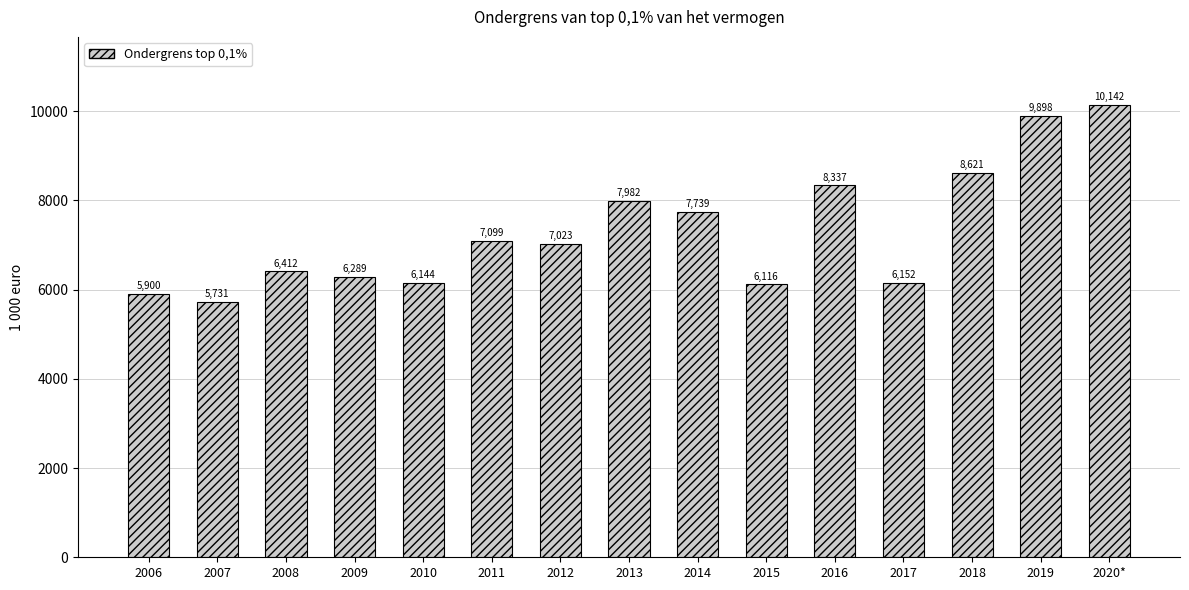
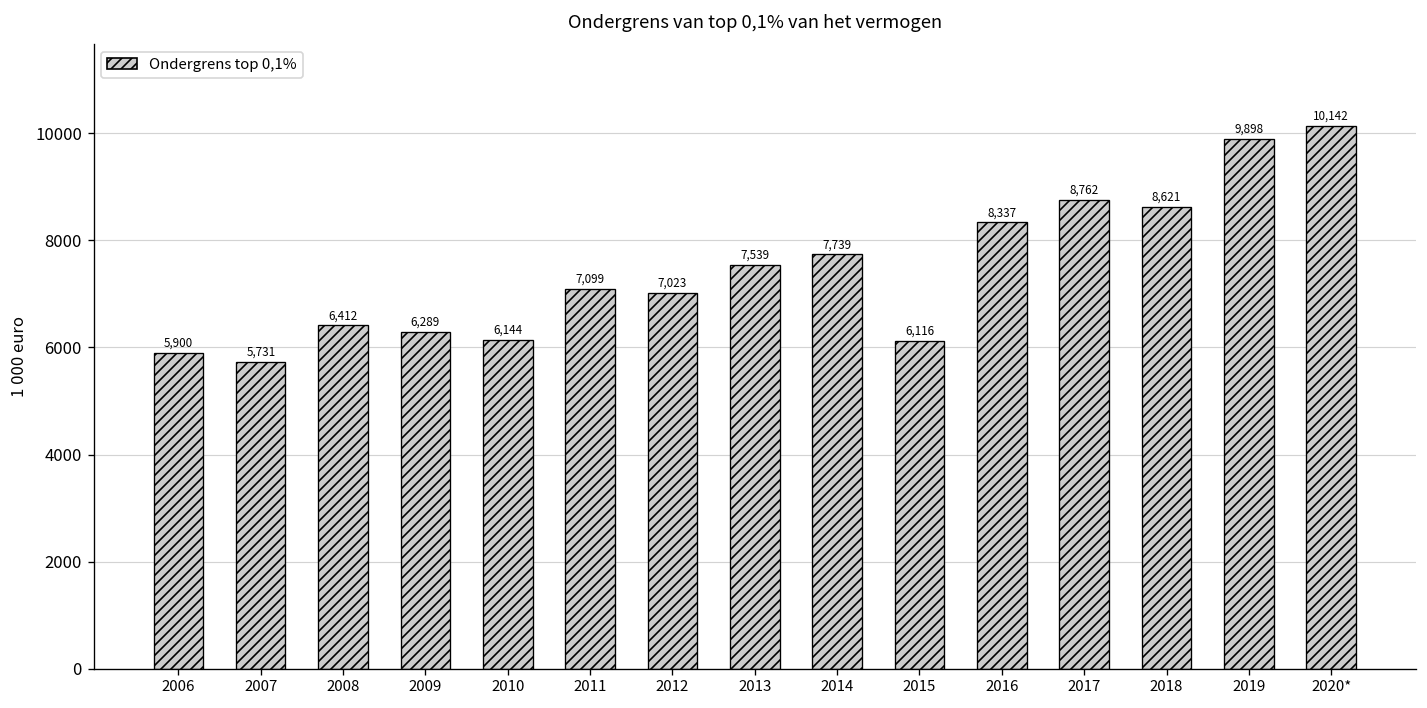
  {
    "2006": "5,900",
    "2007": "5,731",
    "2008": "6,412",
    "2009": "6,289",
    "2010": "6,144",
    "2011": "7,099",
    "2012": "7,023",
-   "2013": "7,982",
+   "2013": "7,539",
    "2014": "7,739",
    "2015": "6,116",
    "2016": "8,337",
-   "2017": "6,152",
+   "2017": "8,762",
    "2018": "8,621",
    "2019": "9,898",
    "2020*": "10,142"
  }
